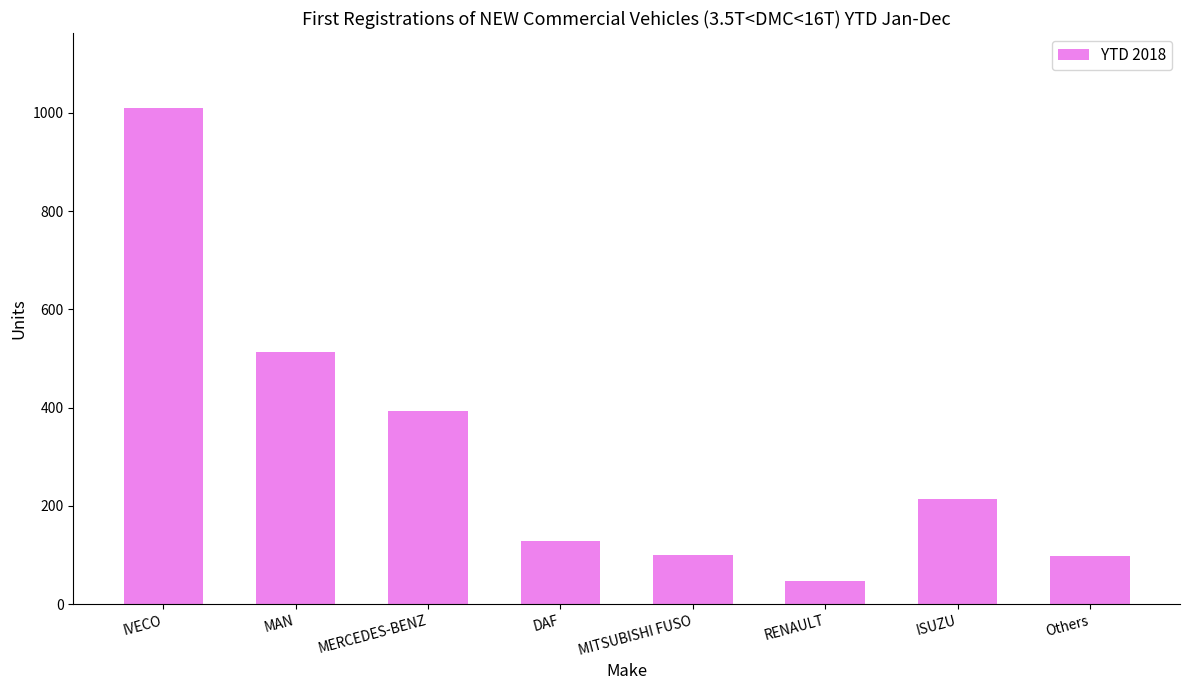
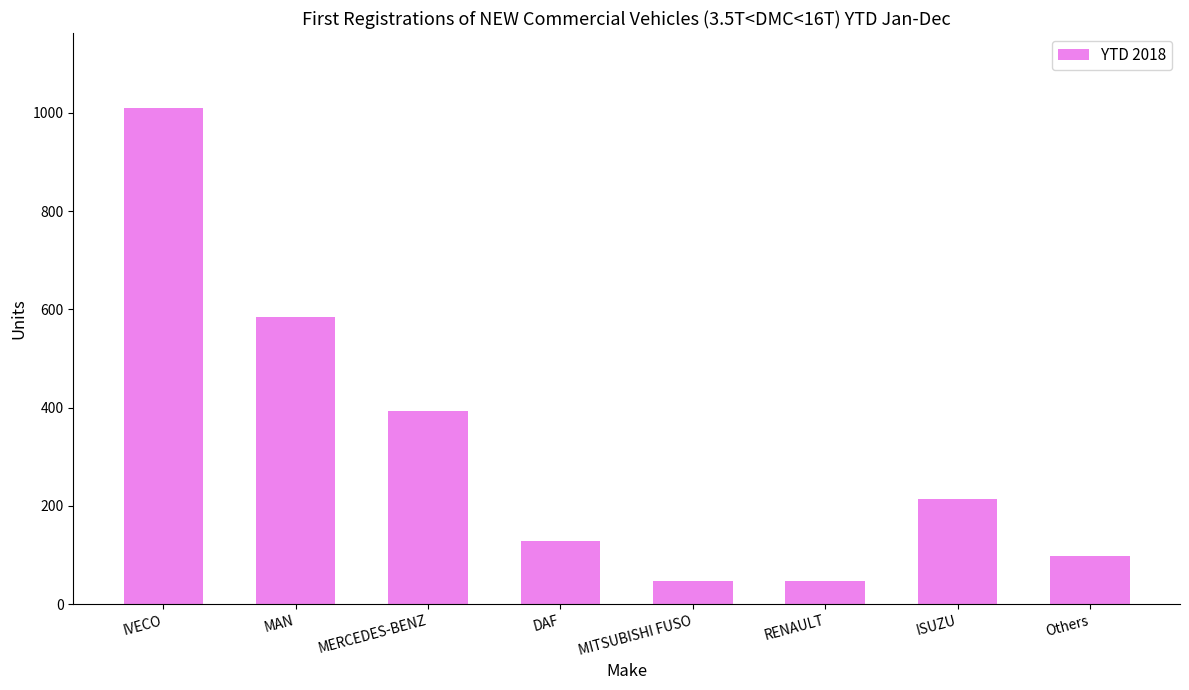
  {
    "IVECO": 1010,
-   "MAN": 510,
+   "MAN": 580,
    "MERCEDES-BENZ": 390,
    "DAF": 130,
-   "MITSUBISHI FUSO": 100,
+   "MITSUBISHI FUSO": 50,
    "RENAULT": 50,
    "ISUZU": 210,
    "Others": 100
  }
